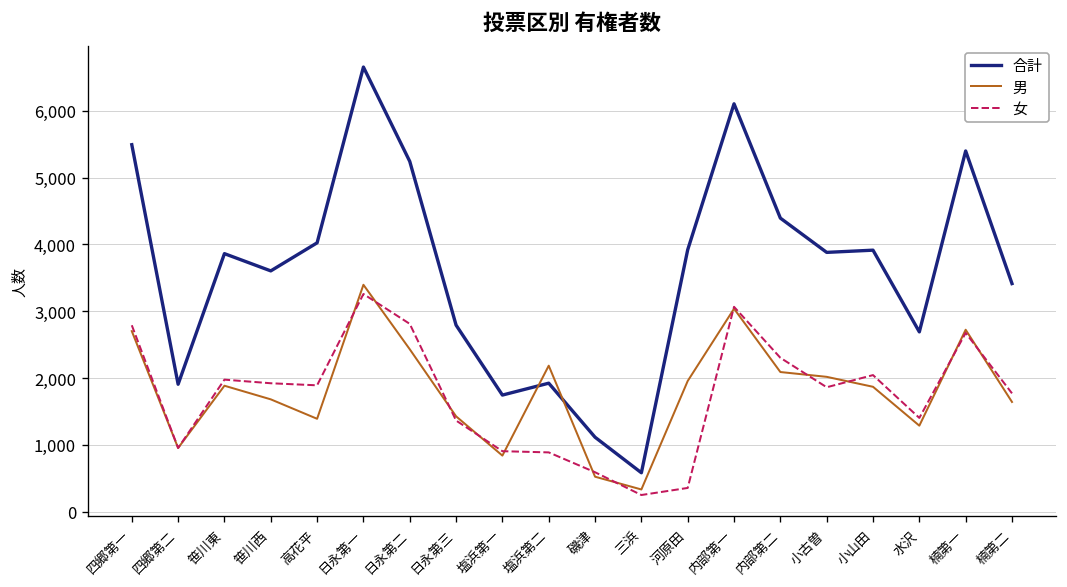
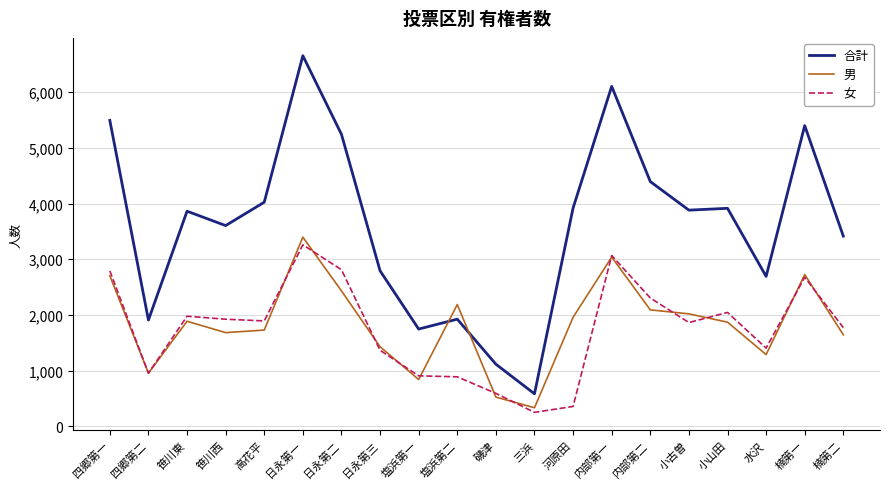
  {
    "合計": {
      "四郷第一": "5,500",
      "四郷第二": "1,900",
      "笹川東": "3,900",
      "笹川西": "3,600",
      "高花平": "4,000",
      "日永第一": "6,700",
      "日永第二": "5,200",
      "日永第三": "2,800",
      "塩浜第一": "1,700",
      "塩浜第二": "1,900",
      "磯津": "1,100",
      "三浜": "600",
      "河原田": "3,900",
      "内部第一": "6,100",
      "内部第二": "4,400",
      "小古曽": "3,900",
      "小山田": "3,900",
      "水沢": "2,700",
      "楠第一": "5,400",
      "楠第二": "3,400"
    },
    "男": {
      "四郷第一": "2,700",
      "笹川東": "1,900",
      "笹川西": "1,700",
-     "高花平": "1,400",
+     "高花平": "1,700",
      "日永第一": "3,400",
      "日永第二": "2,400",
      "日永第三": "1,400",
      "塩浜第一": "800",
      "塩浜第二": "2,200",
      "磯津": "500",
      "三浜": "300",
      "河原田": "2,000",
      "内部第二": "2,100",
      "小古曽": "2,000",
      "小山田": "1,900",
      "水沢": "1,300",
      "楠第一": "2,700",
      "楠第二": "1,600"
    },
    "女": {
      "四郷第一": "2,800",
      "笹川東": "2,000",
      "笹川西": "1,900",
      "高花平": "1,900",
      "日永第一": "3,300",
      "日永第二": "2,800",
      "日永第三": "1,400",
      "塩浜第一": "900",
      "塩浜第二": "900",
      "磯津": "600",
      "三浜": "300",
      "河原田": "400",
      "内部第二": "2,300",
      "小古曽": "1,900",
      "小山田": "2,000",
      "水沢": "1,400",
      "楠第一": "2,700",
      "楠第二": "1,800"
    }
  }
